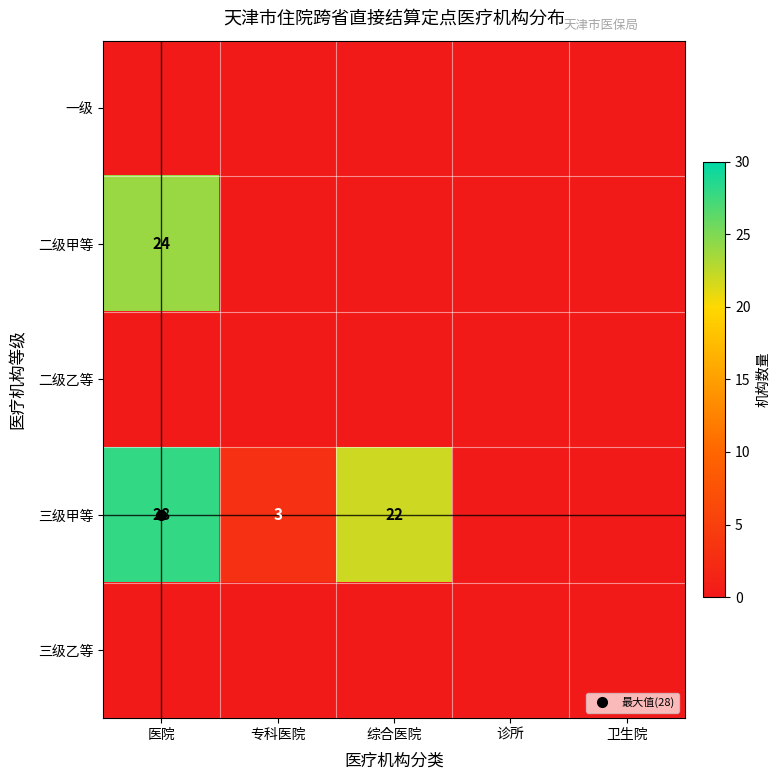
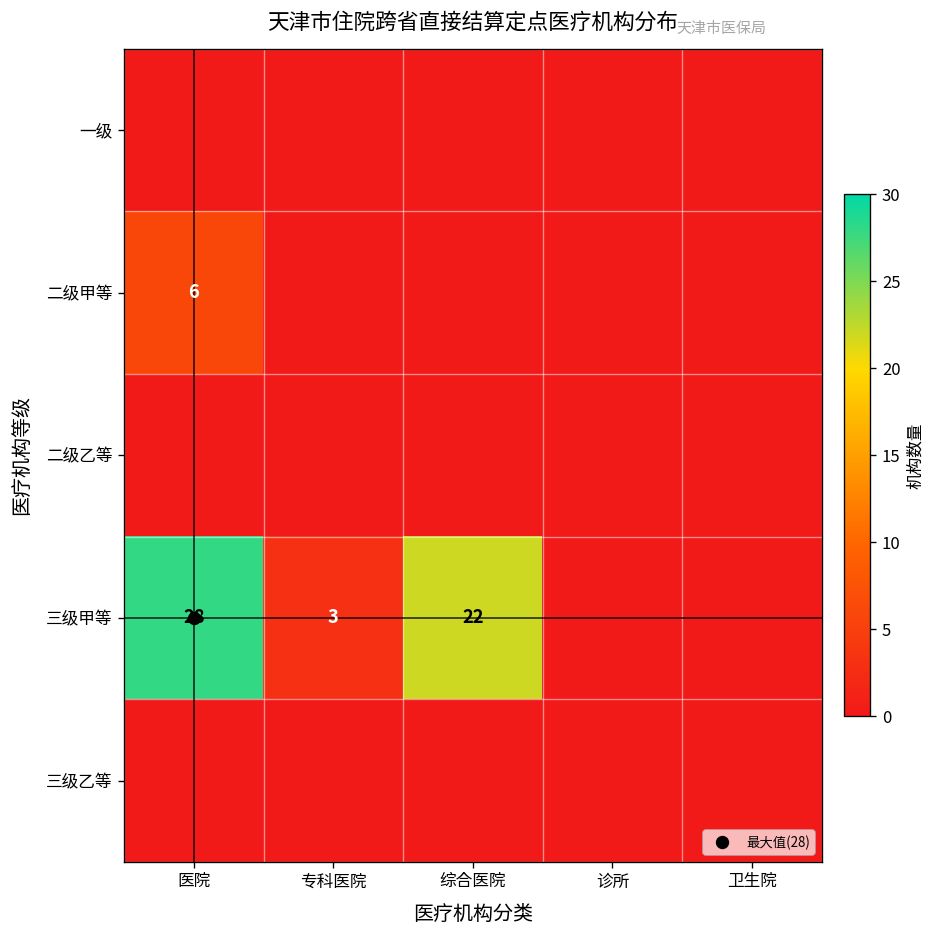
  {
    "二级甲等": {
-     "医院": 24
+     "医院": 6
    },
    "三级甲等": {
      "专科医院": 3,
      "综合医院": 22
    }
  }
